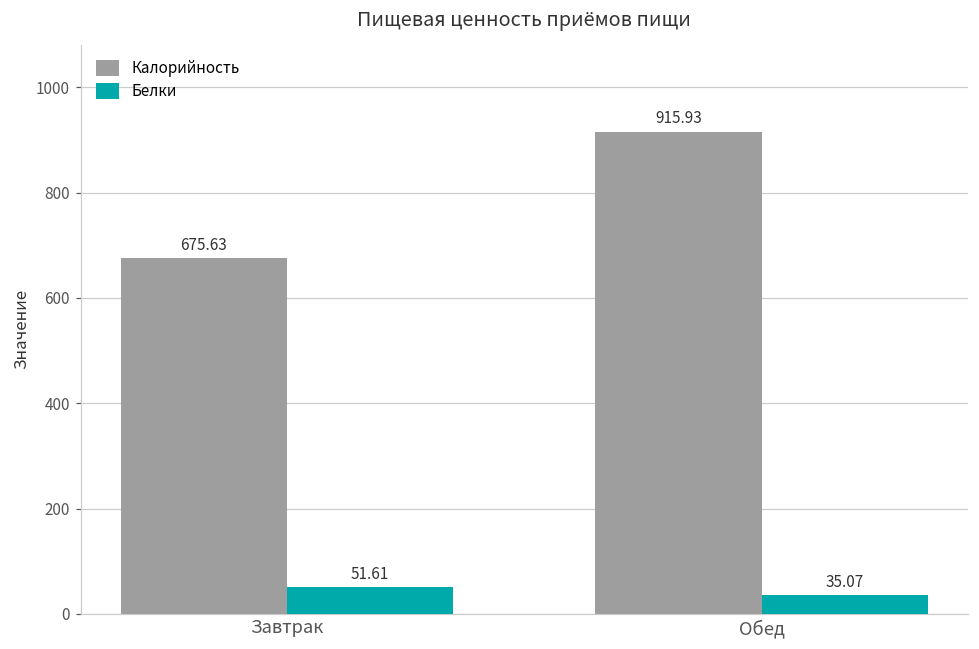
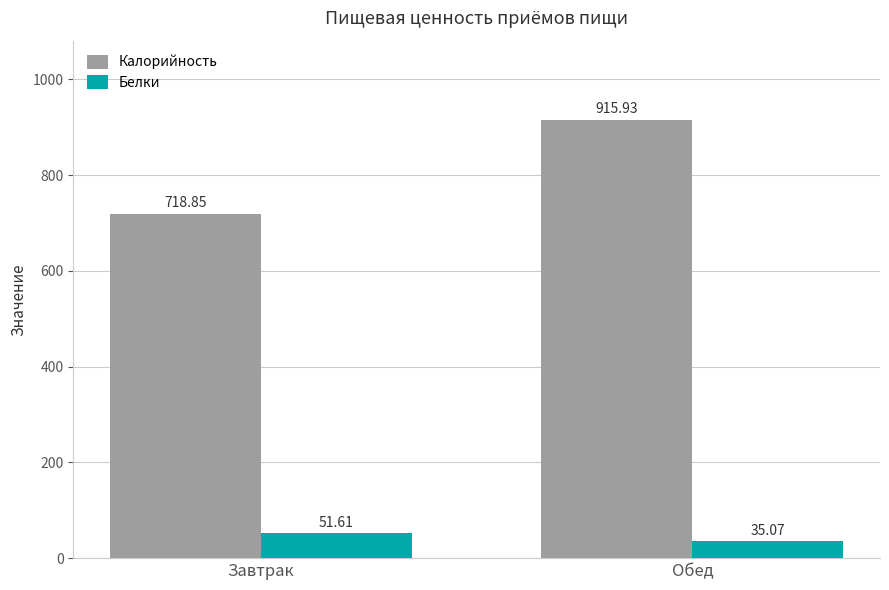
  {
    "Калорийность": {
-     "Завтрак": 675.63,
+     "Завтрак": 718.85,
      "Обед": 915.93
    },
    "Белки": {
      "Завтрак": 51.61,
      "Обед": 35.07
    }
  }
